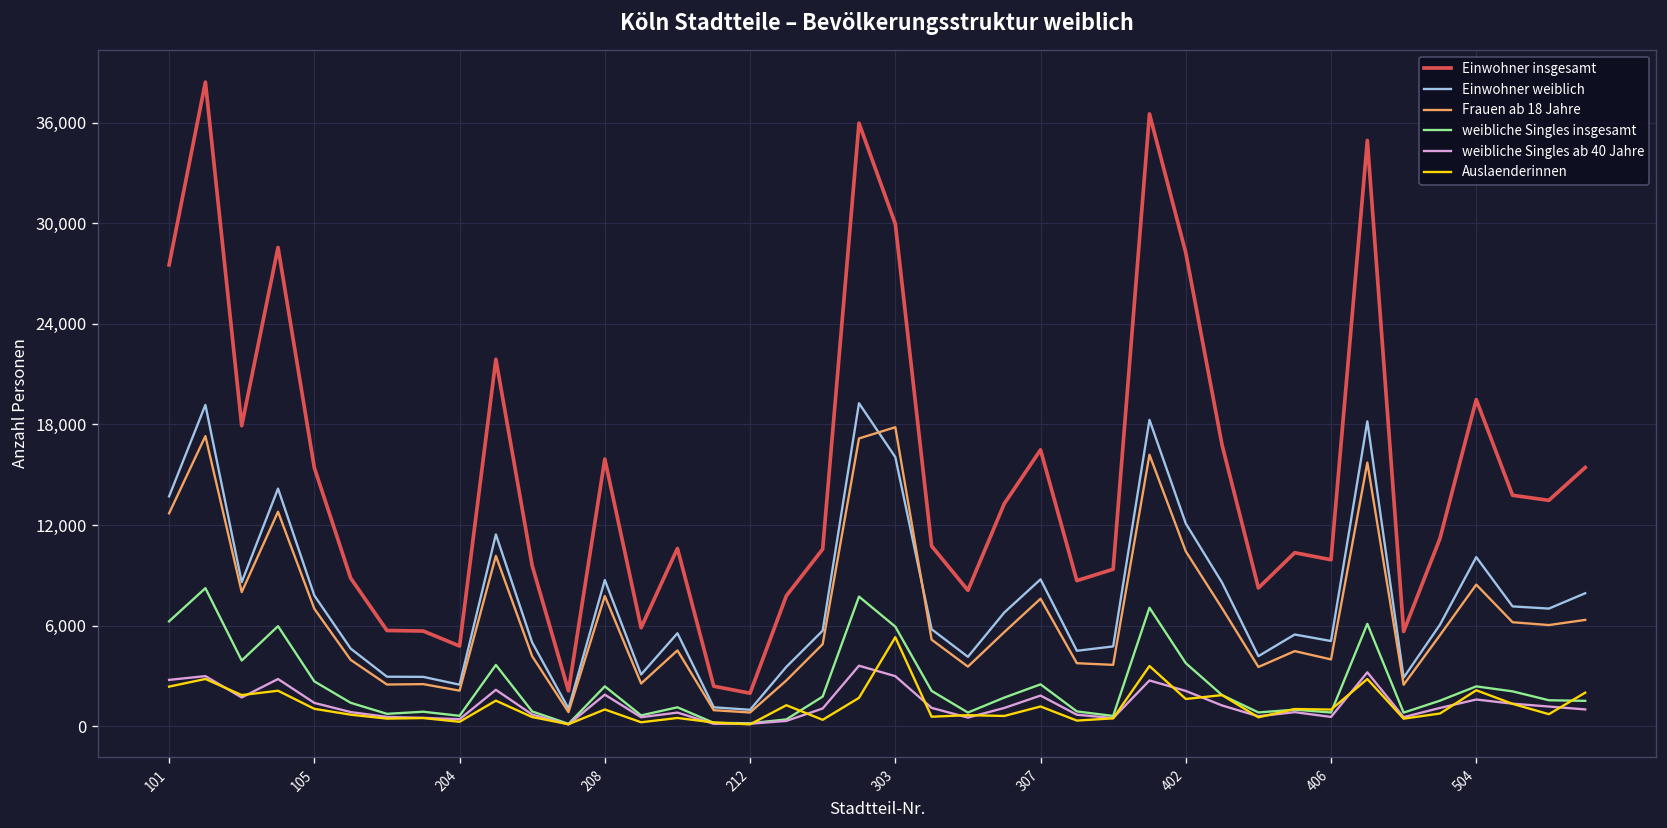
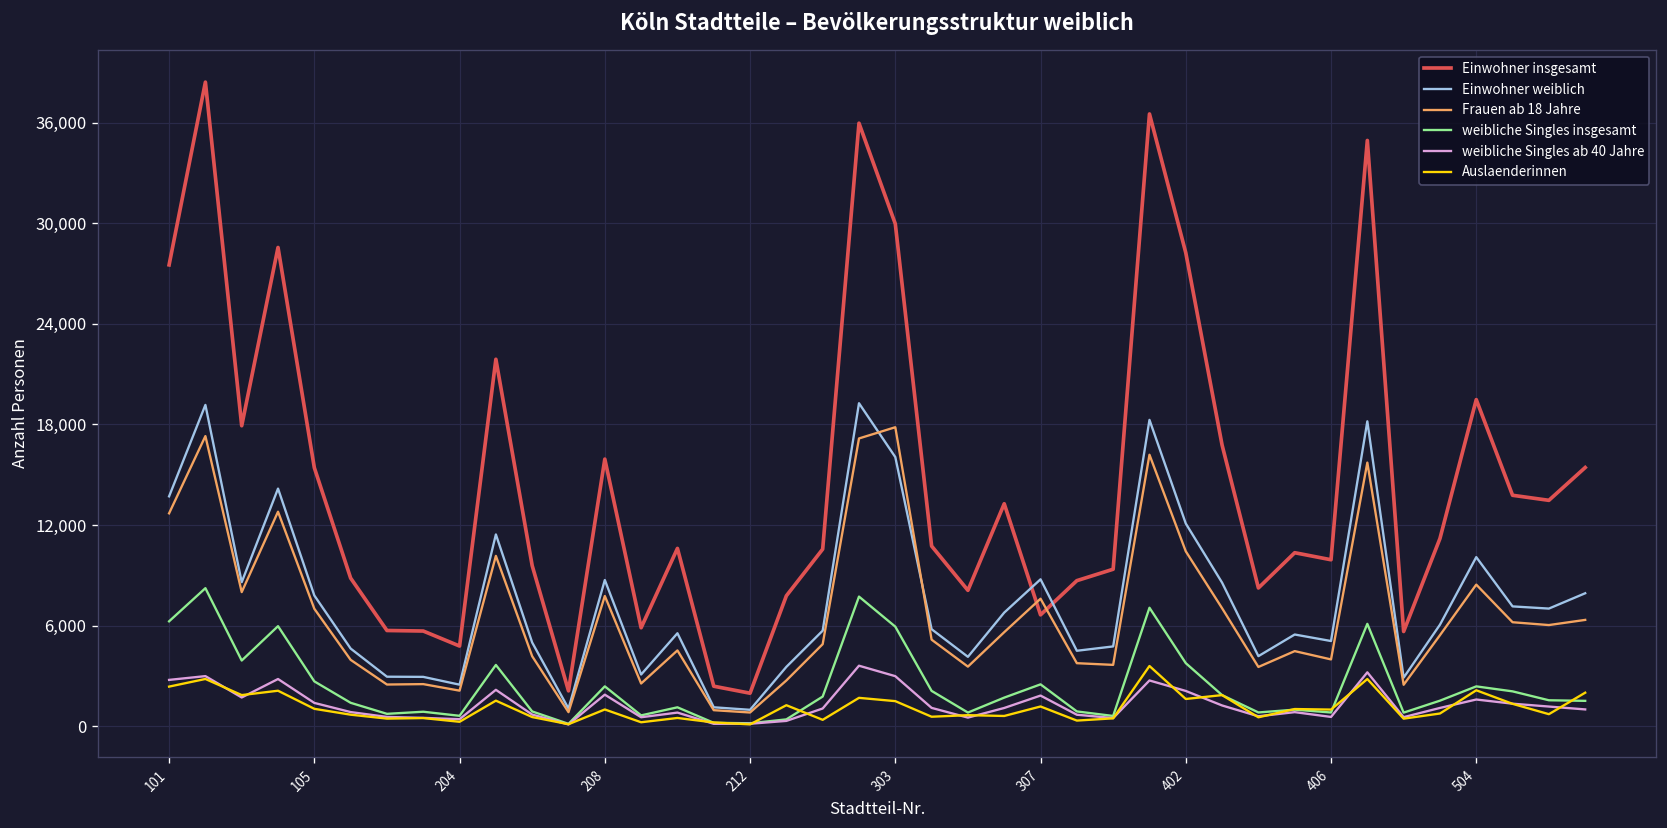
  {
    "Einwohner insgesamt": {
      "101": "27,500",
      "105": "15,400",
      "204": "4,800",
      "208": "15,900",
      "212": "2,000",
      "303": "30,000",
-     "307": "16,500",
+     "307": "6,600",
      "402": "28,200",
      "406": "9,900",
      "504": "19,500"
    },
    "Einwohner weiblich": {
      "101": "13,700",
      "105": "7,800",
      "204": "2,500",
      "208": "8,700",
      "303": "16,100",
      "307": "8,800",
      "402": "12,100",
      "406": "5,100",
      "504": "10,100"
    },
    "Frauen ab 18 Jahre": {
      "101": "12,700",
      "105": "7,000",
      "204": "2,100",
      "208": "7,800",
      "303": "17,800",
      "307": "7,600",
      "402": "10,400",
      "406": "4,000",
      "504": "8,400"
    },
    "weibliche Singles insgesamt": {
      "101": "6,300",
      "105": "2,700",
      "204": "600",
      "208": "2,400",
      "303": "5,900",
      "307": "2,500",
      "402": "3,800",
      "504": "2,400"
    },
    "weibliche Singles ab 40 Jahre": {
      "101": "2,800",
      "105": "1,400",
      "208": "1,900",
      "303": "3,000",
      "307": "1,800",
      "402": "2,100",
      "406": "600",
      "504": "1,600"
    },
    "Auslaenderinnen": {
      "101": "2,400",
      "105": "1,000",
      "208": "1,000",
-     "303": "5,300",
+     "303": "1,500",
      "307": "1,200",
      "402": "1,600",
      "504": "2,100"
    }
  }
